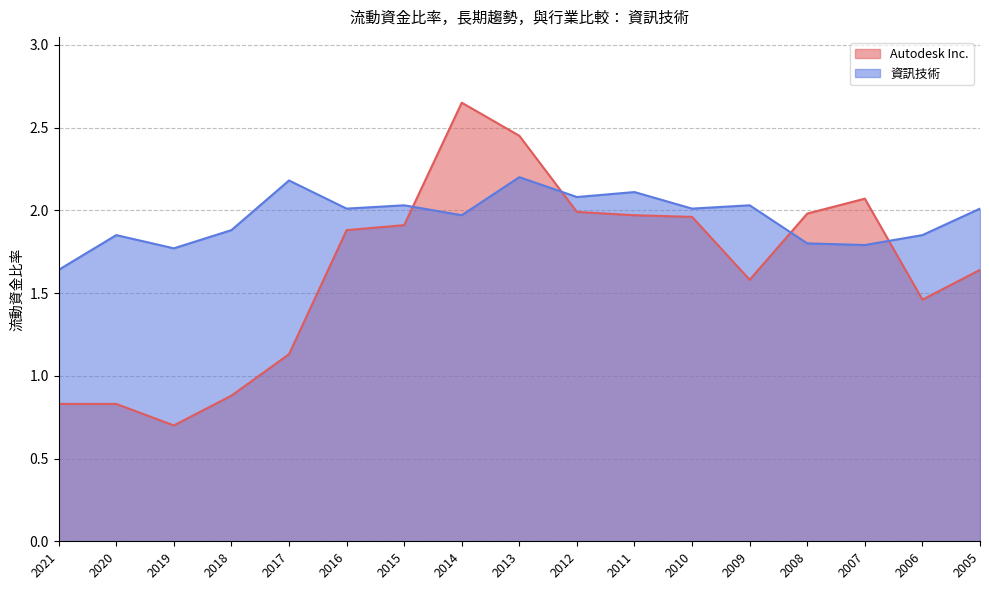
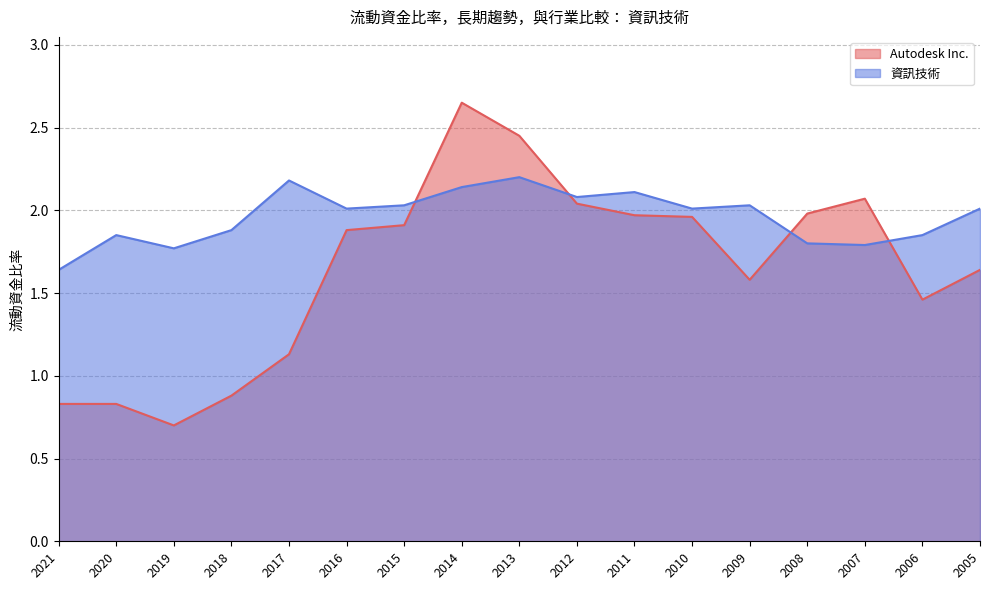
  {
    "Autodesk Inc.": {
      "2021": 0.83,
      "2020": 0.83,
      "2019": 0.70,
      "2018": 0.88,
      "2017": 1.13,
      "2016": 1.88,
      "2015": 1.91,
      "2014": 2.65,
      "2013": 2.45,
-     "2012": 1.99,
+     "2012": 2.04,
      "2011": 1.97,
      "2010": 1.96,
      "2009": 1.58,
      "2008": 1.98,
      "2007": 2.07,
      "2006": 1.46,
      "2005": 1.64
    },
    "資訊技術": {
      "2021": 1.64,
      "2020": 1.85,
      "2019": 1.77,
      "2018": 1.88,
      "2017": 2.18,
      "2016": 2.01,
      "2015": 2.03,
-     "2014": 1.97,
+     "2014": 2.14,
      "2013": 2.20,
      "2012": 2.08,
      "2011": 2.11,
      "2010": 2.01,
      "2009": 2.03,
      "2008": 1.80,
      "2007": 1.79,
      "2006": 1.85,
      "2005": 2.01
    }
  }
